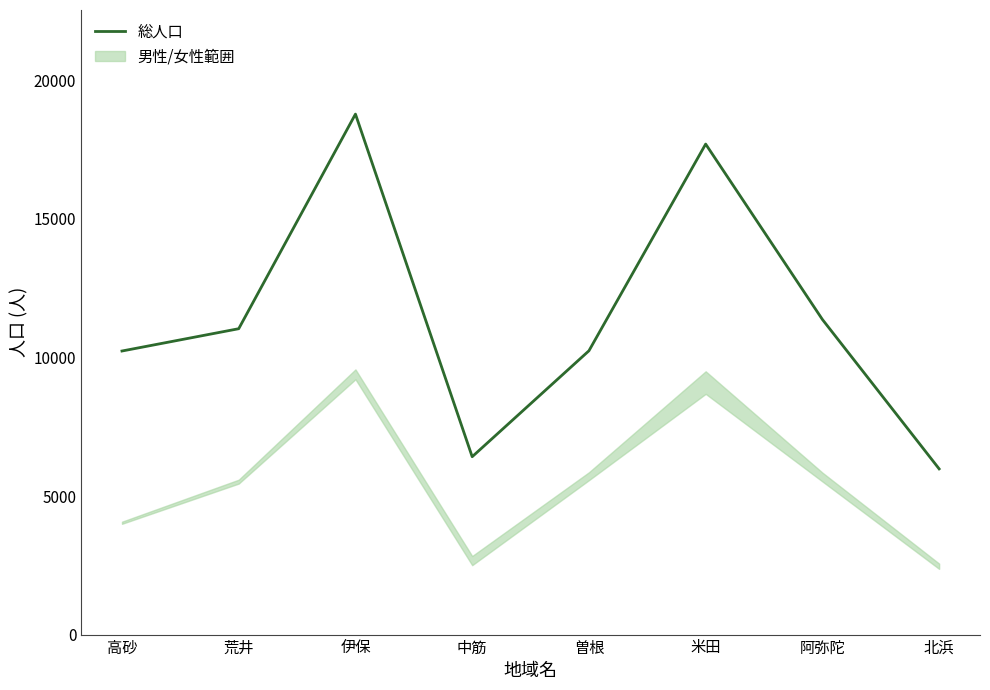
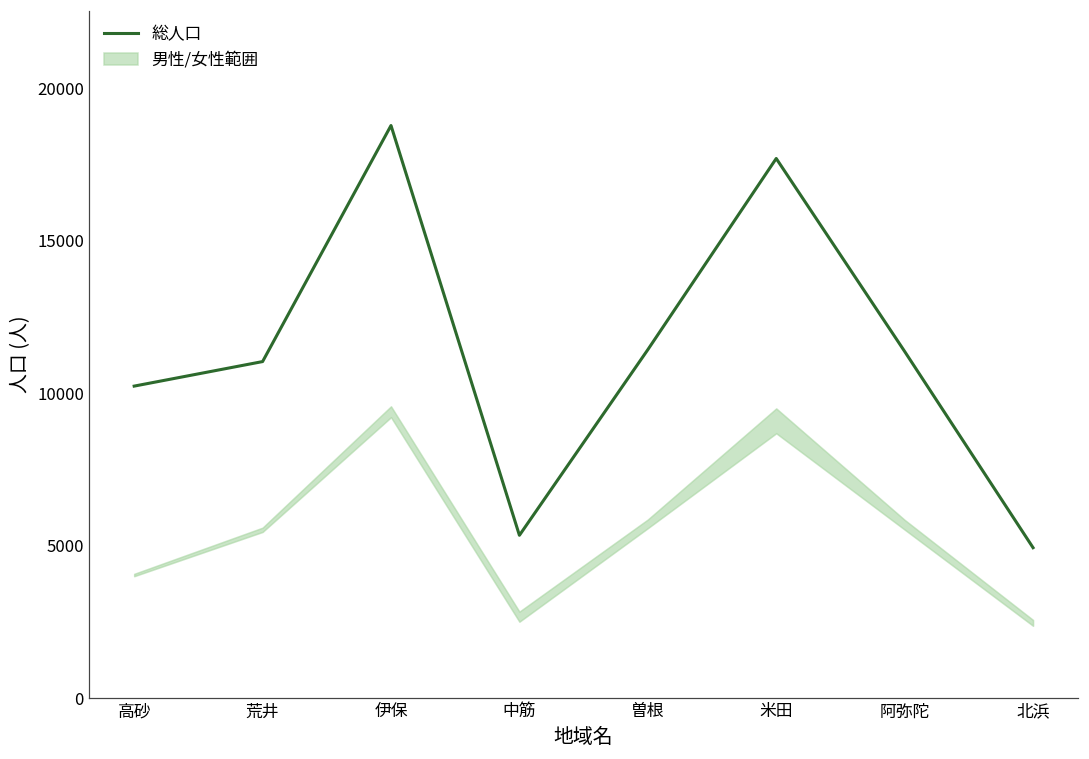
  {
    "総人口": {
      "高砂": 10200,
      "荒井": 11000,
      "伊保": 18800,
-     "中筋": 6400,
-     "曽根": 10200,
+     "中筋": 5300,
+     "曽根": 11400,
      "米田": 17700,
      "阿弥陀": 11400,
-     "北浜": 6000
+     "北浜": 4900
    }
  }
